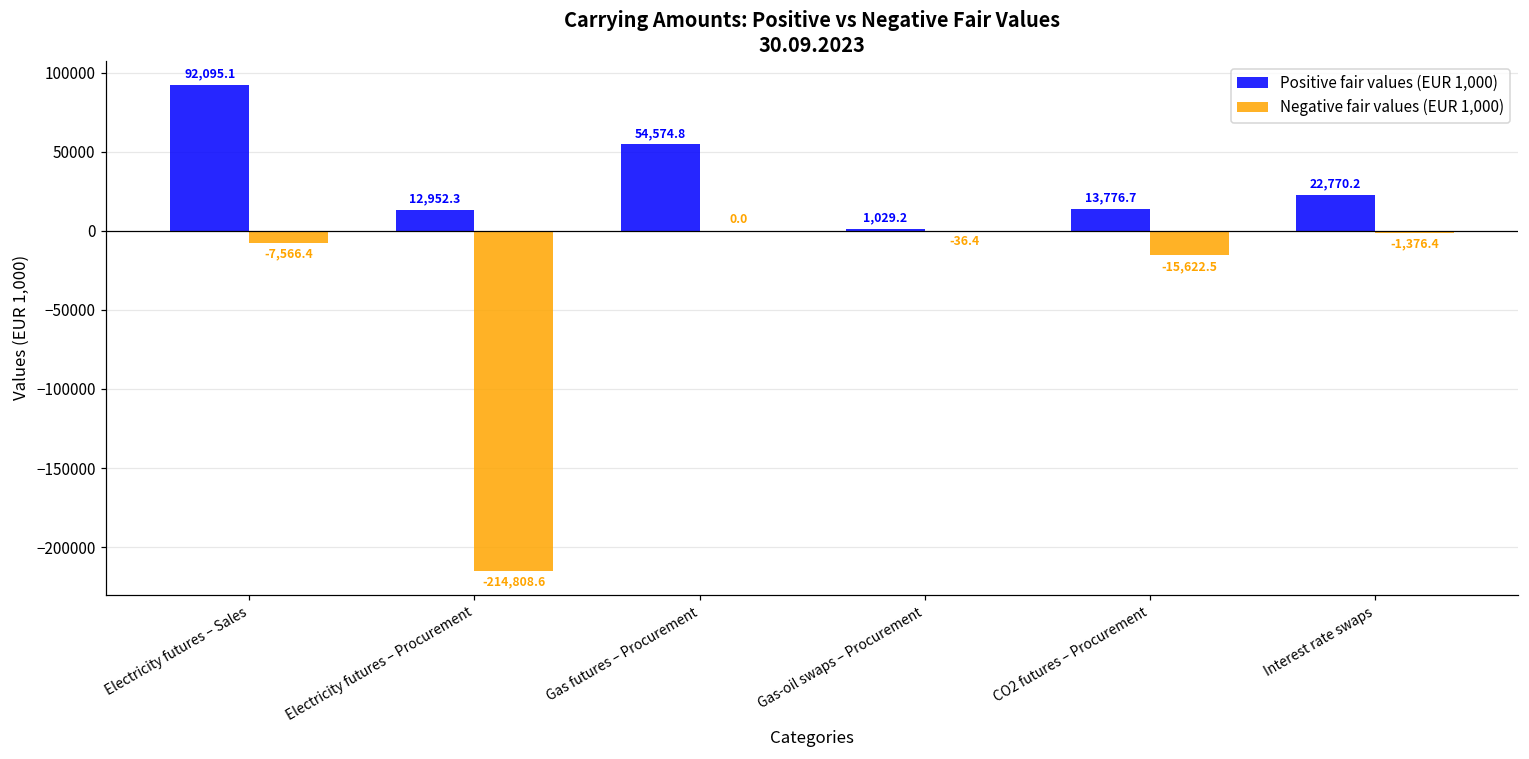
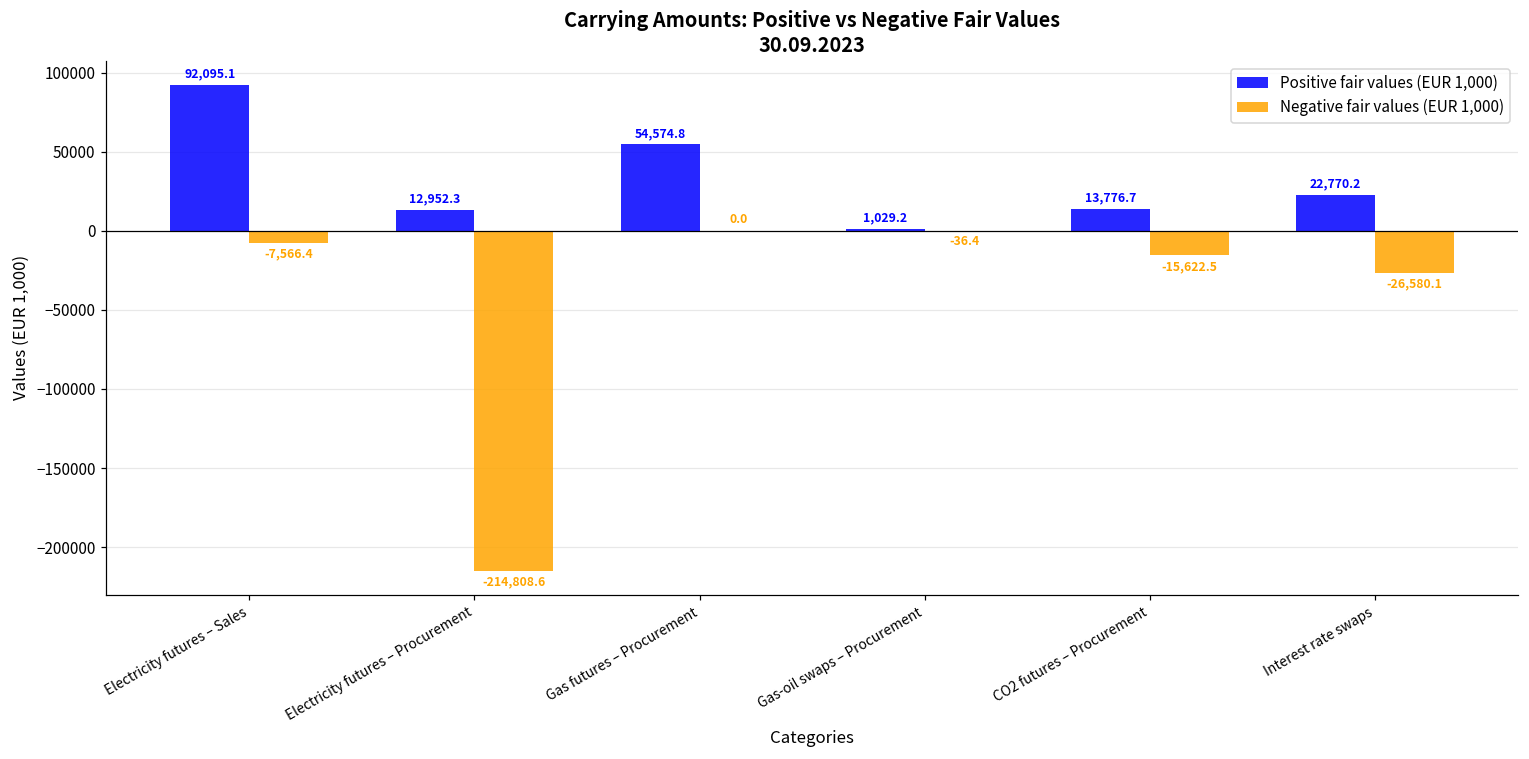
  {
    "Positive fair values (EUR 1,000)": {
      "Electricity futures – Sales": "92,095.1",
      "Electricity futures – Procurement": "12,952.3",
      "Gas futures – Procurement": "54,574.8",
      "Gas-oil swaps – Procurement": "1,029.2",
      "CO2 futures – Procurement": "13,776.7",
      "Interest rate swaps": "22,770.2"
    },
    "Negative fair values (EUR 1,000)": {
      "Electricity futures – Sales": "-7,566.4",
      "Electricity futures – Procurement": "-214,808.6",
      "Gas futures – Procurement": "0.0",
      "Gas-oil swaps – Procurement": "-36.4",
      "CO2 futures – Procurement": "-15,622.5",
-     "Interest rate swaps": "-1,376.4"
+     "Interest rate swaps": "-26,580.1"
    }
  }
